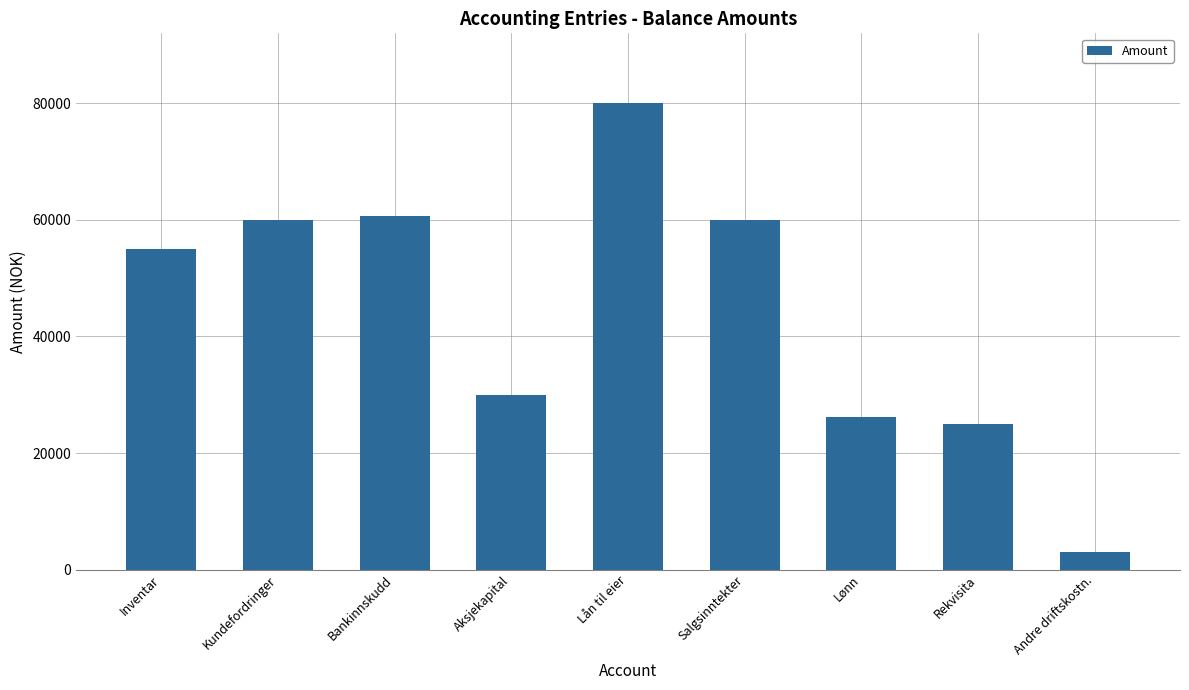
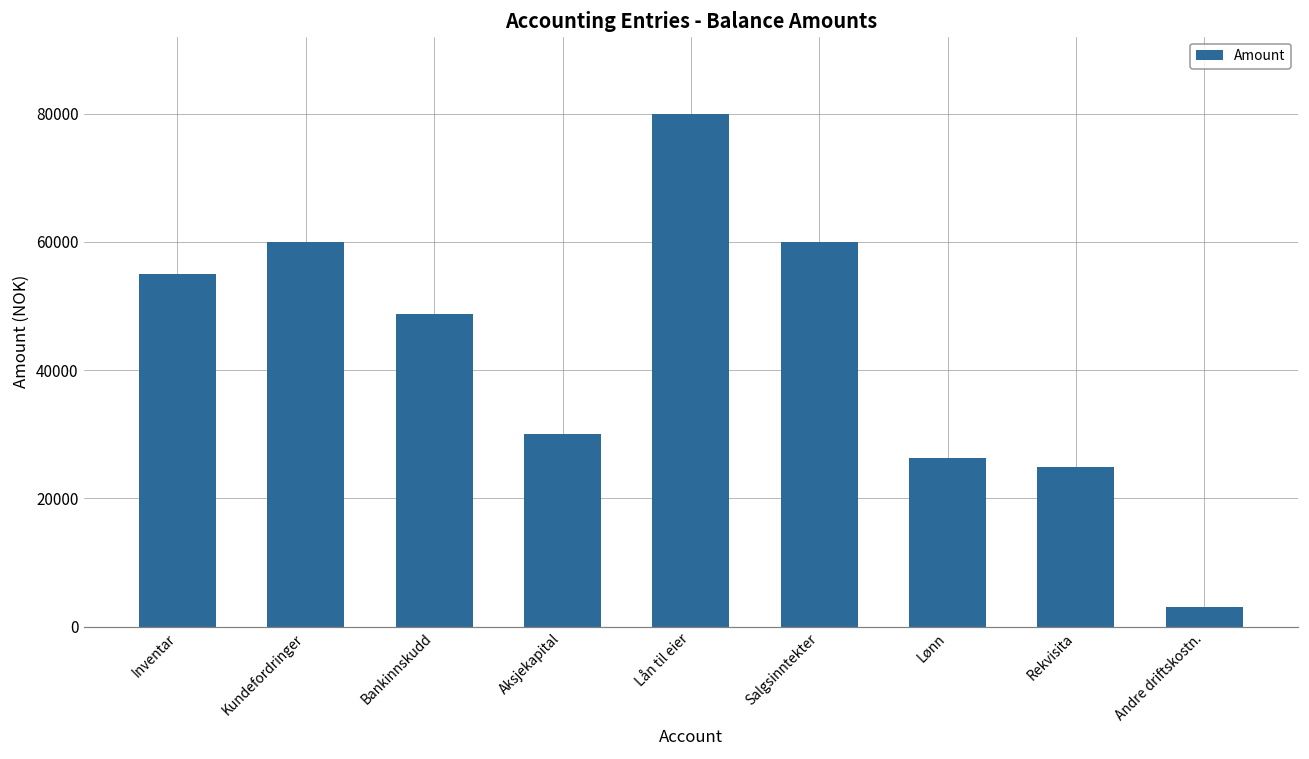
  {
    "Inventar": 55000,
    "Kundefordringer": 60000,
-   "Bankinnskudd": 61000,
+   "Bankinnskudd": 49000,
    "Aksjekapital": 30000,
    "Lån til eier": 80000,
    "Salgsinntekter": 60000,
    "Lønn": 26000,
    "Rekvisita": 25000,
    "Andre driftskostn.": 3000
  }
